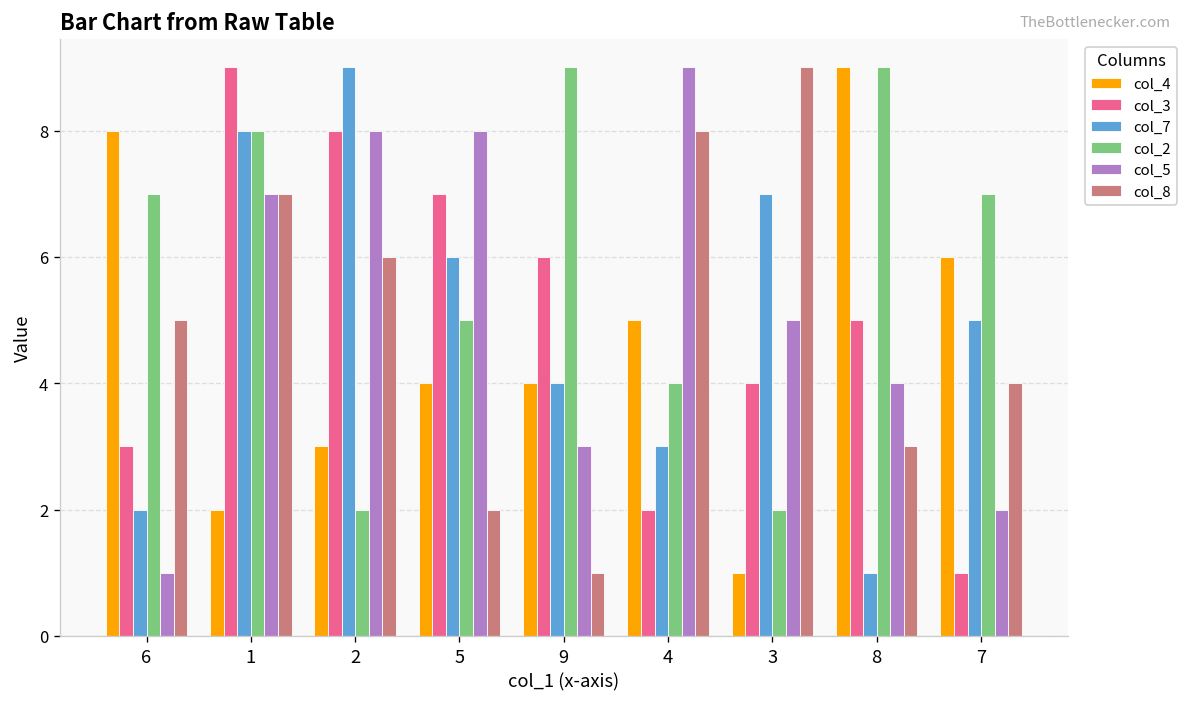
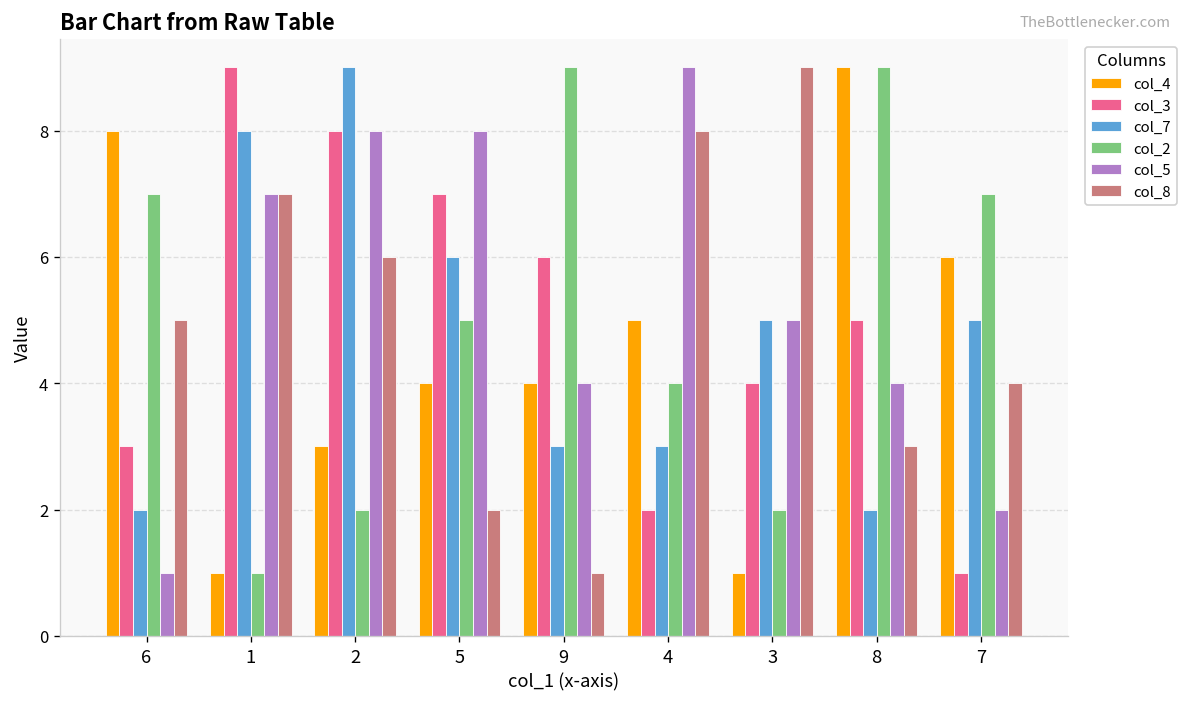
  {
    "col_4": {
      "6": 8,
-     "1": 2,
+     "1": 1,
      "2": 3,
      "5": 4,
      "9": 4,
      "4": 5,
      "3": 1,
      "8": 9,
      "7": 6
    },
    "col_7": {
      "6": 2,
      "1": 8,
      "2": 9,
      "5": 6,
-     "9": 4,
+     "9": 3,
      "4": 3,
-     "3": 7,
-     "8": 1,
+     "3": 5,
+     "8": 2,
      "7": 5
    },
    "col_2": {
      "6": 7,
-     "1": 8,
+     "1": 1,
      "2": 2,
      "5": 5,
      "9": 9,
      "4": 4,
      "3": 2,
      "8": 9,
      "7": 7
    },
    "col_5": {
      "6": 1,
      "1": 7,
      "2": 8,
      "5": 8,
-     "9": 3,
+     "9": 4,
      "4": 9,
      "3": 5,
      "8": 4,
      "7": 2
    }
  }
